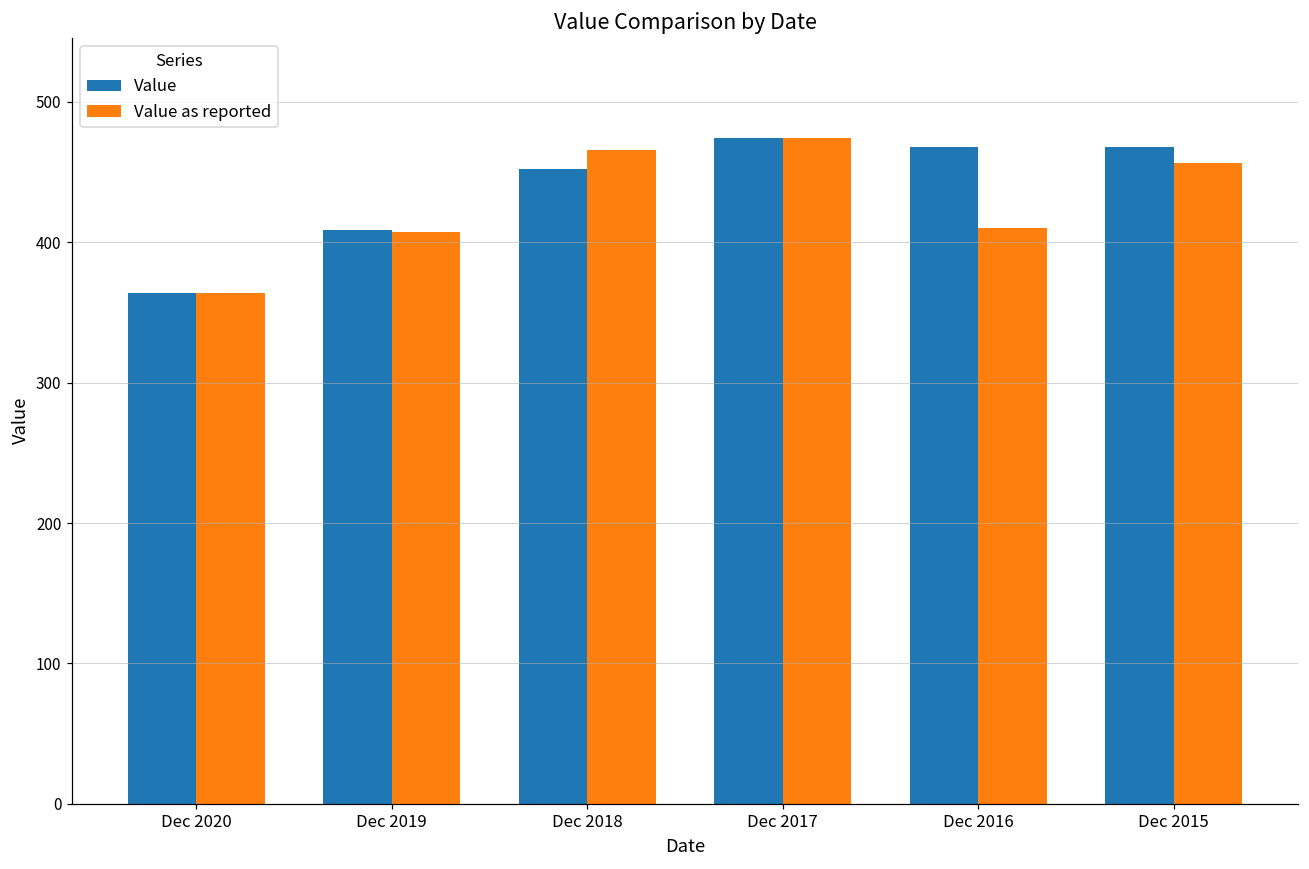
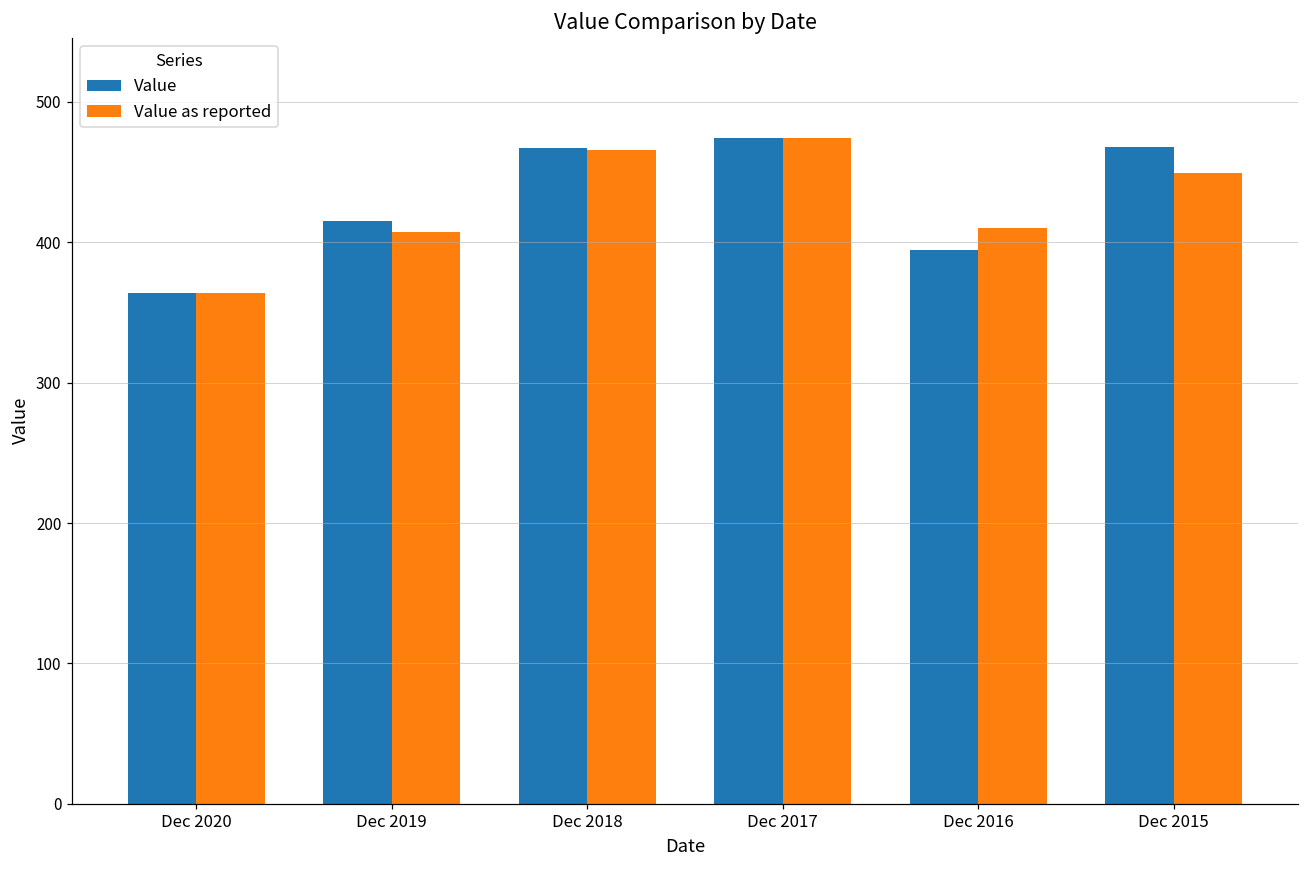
  {
    "Value": {
      "Dec 2020": 364,
-     "Dec 2019": 409,
-     "Dec 2018": 452,
+     "Dec 2019": 415,
+     "Dec 2018": 467,
      "Dec 2017": 474,
-     "Dec 2016": 468,
+     "Dec 2016": 394,
      "Dec 2015": 468
    },
    "Value as reported": {
      "Dec 2020": 364,
      "Dec 2019": 407,
      "Dec 2018": 466,
      "Dec 2017": 474,
      "Dec 2016": 410,
-     "Dec 2015": 457
+     "Dec 2015": 449
    }
  }
